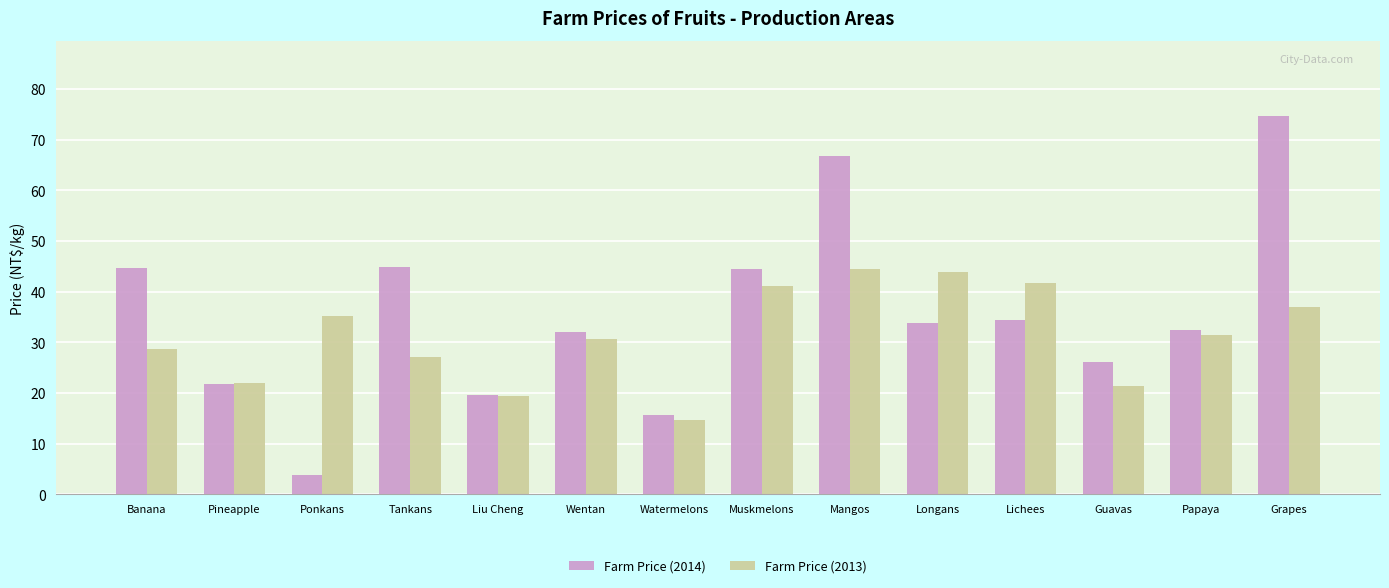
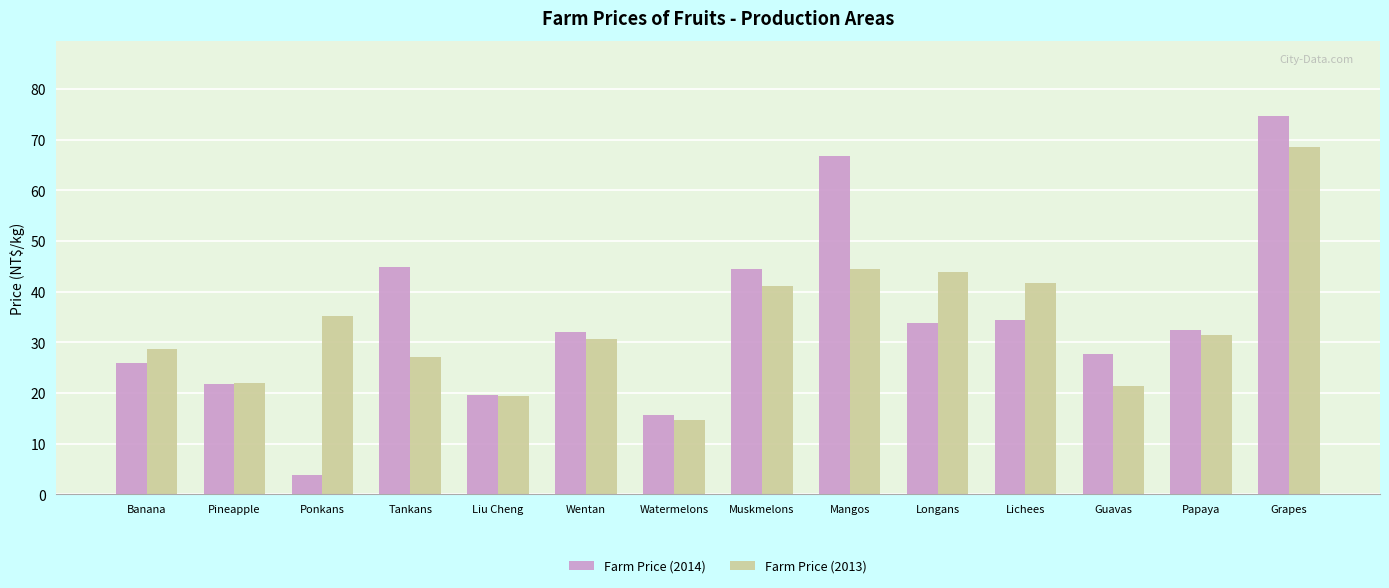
  {
    "Farm Price (2014)": {
-     "Banana": 45,
+     "Banana": 26,
      "Pineapple": 22,
      "Ponkans": 4,
      "Tankans": 45,
      "Liu Cheng": 20,
      "Wentan": 32,
      "Watermelons": 16,
      "Muskmelons": 45,
      "Mangos": 67,
      "Longans": 34,
      "Lichees": 34,
-     "Guavas": 26,
+     "Guavas": 28,
      "Papaya": 33,
      "Grapes": 75
    },
    "Farm Price (2013)": {
      "Banana": 29,
      "Pineapple": 22,
      "Ponkans": 35,
      "Tankans": 27,
      "Liu Cheng": 19,
      "Wentan": 31,
      "Watermelons": 15,
      "Muskmelons": 41,
      "Mangos": 45,
      "Longans": 44,
      "Lichees": 42,
      "Guavas": 21,
      "Papaya": 31,
-     "Grapes": 37
+     "Grapes": 69
    }
  }
